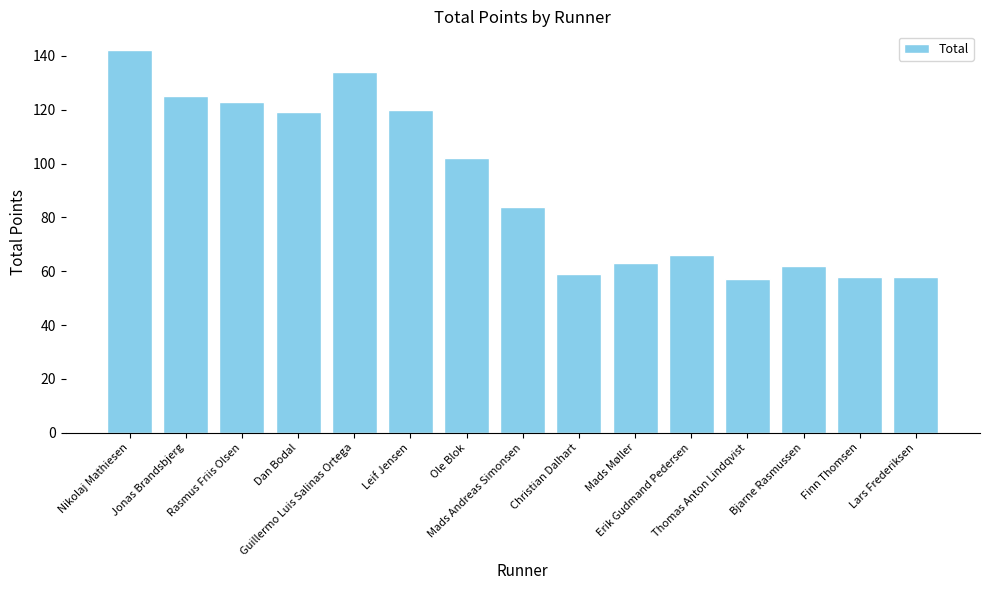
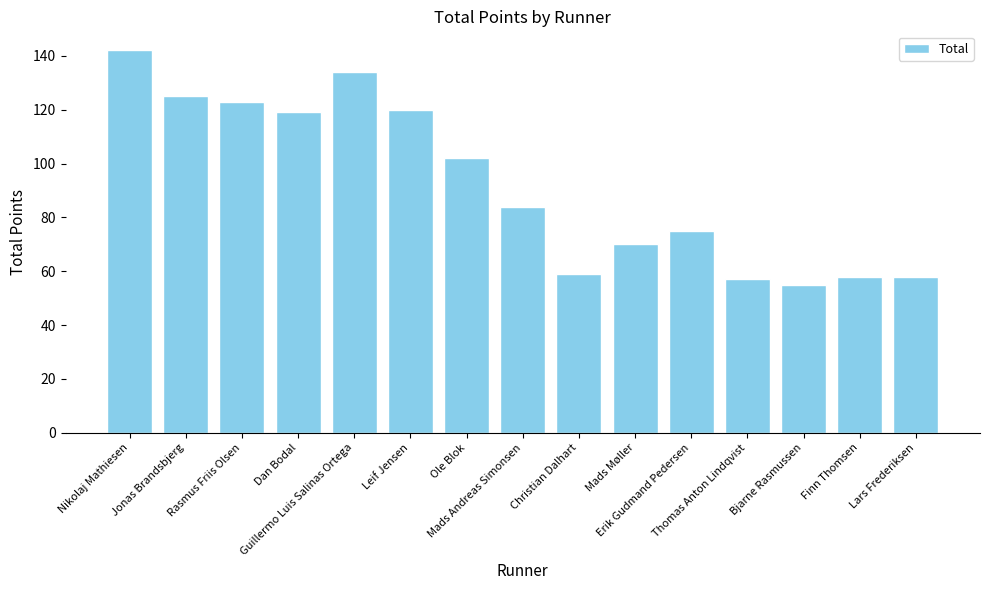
  {
    "Nikolaj Mathiesen": 142,
    "Jonas Brandsbjerg": 125,
    "Rasmus Friis Olsen": 123,
    "Dan Bodal": 119,
    "Guillermo Luis Salinas Ortega": 134,
    "Leif Jensen": 120,
    "Ole Blok": 102,
    "Mads Andreas Simonsen": 84,
    "Christian Dalhart": 59,
-   "Mads Møller": 63,
-   "Erik Gudmand Pedersen": 66,
+   "Mads Møller": 70,
+   "Erik Gudmand Pedersen": 75,
    "Thomas Anton Lindqvist": 57,
-   "Bjarne Rasmussen": 62,
+   "Bjarne Rasmussen": 55,
    "Finn Thomsen": 58,
    "Lars Frederiksen": 58
  }
